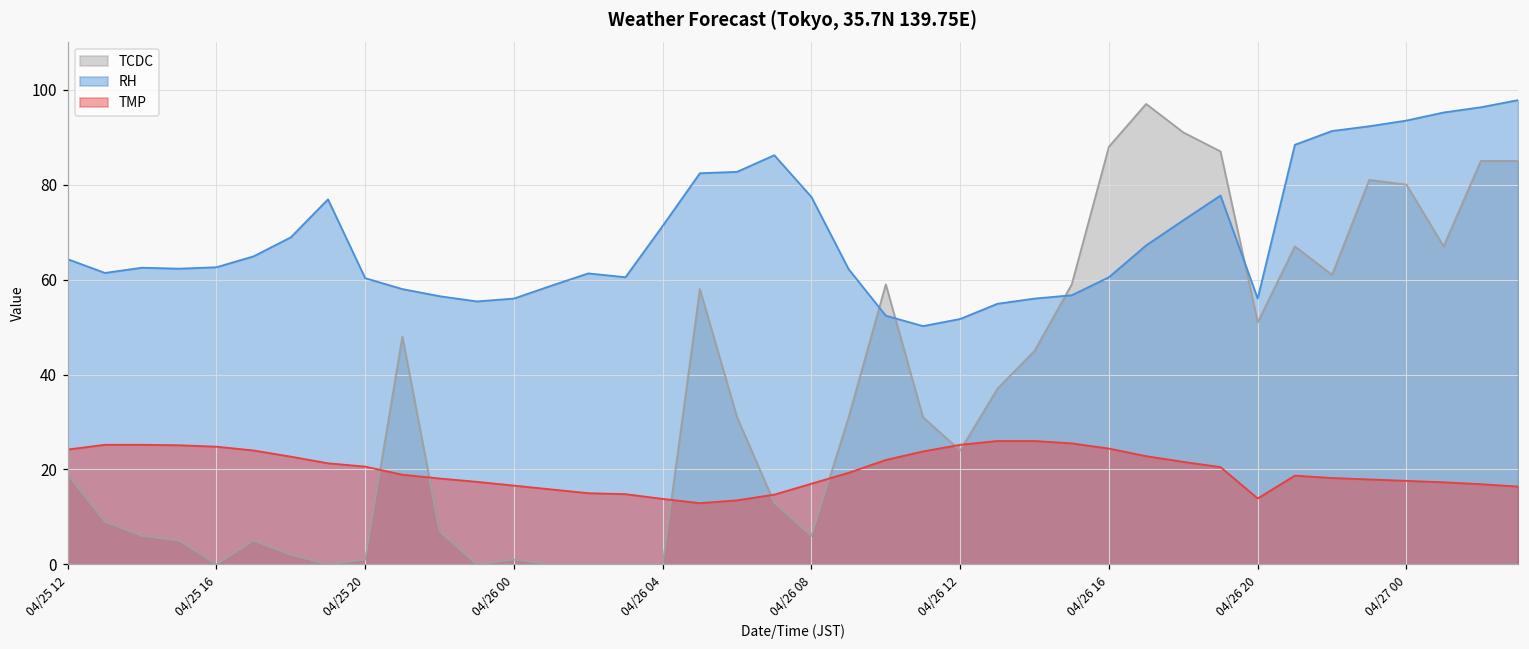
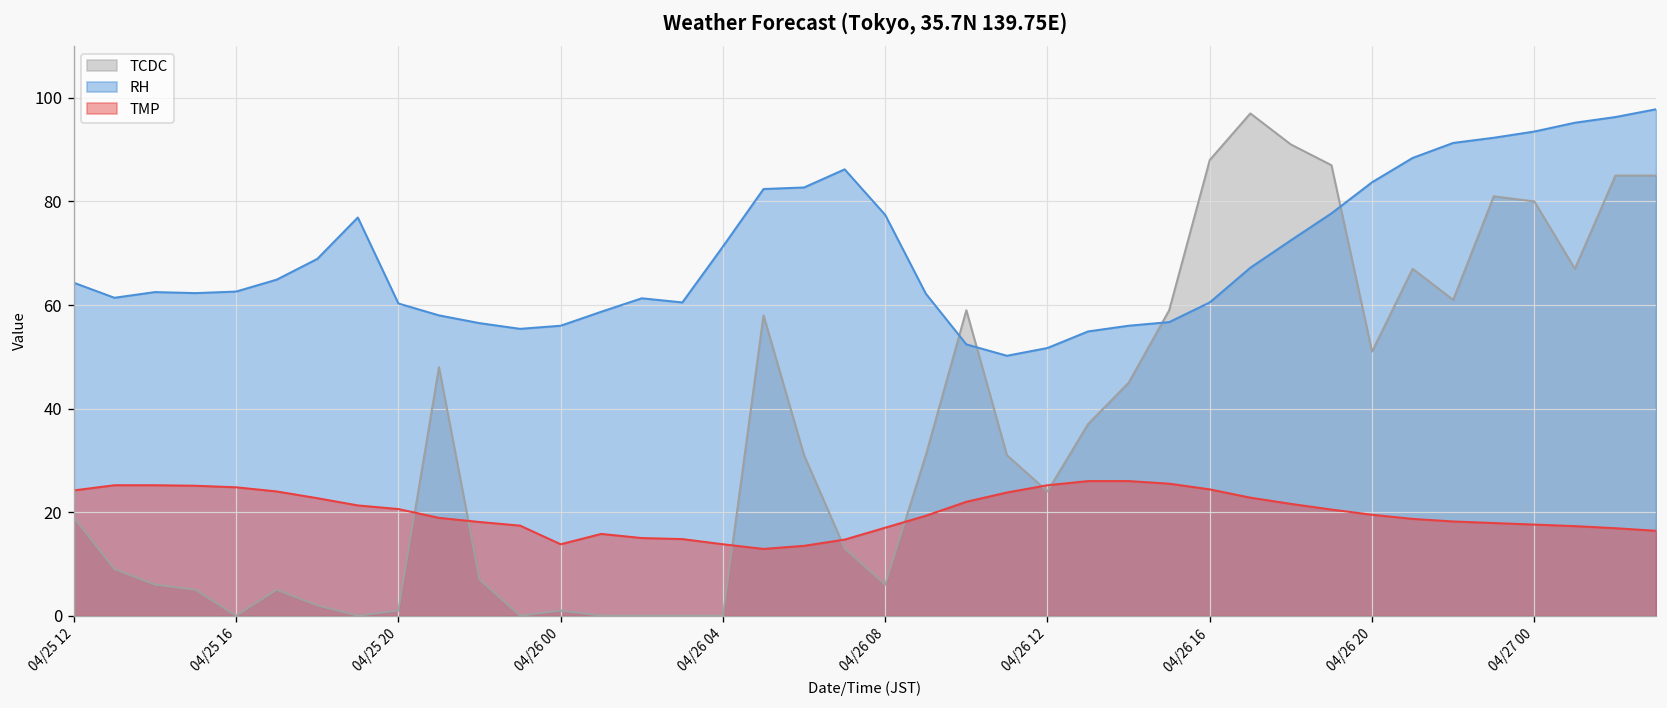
  {
    "TCDC": {
      "04/25 12": 19,
      "04/25 16": 0,
      "04/25 20": 1,
      "04/26 00": 1,
      "04/26 04": 0,
      "04/26 08": 6,
      "04/26 12": 24,
      "04/26 16": 88,
      "04/26 20": 51,
      "04/27 00": 80
    },
    "RH": {
      "04/25 12": 64,
      "04/25 16": 63,
      "04/25 20": 60,
      "04/26 00": 56,
      "04/26 04": 71,
      "04/26 08": 77,
      "04/26 12": 52,
      "04/26 16": 61,
-     "04/26 20": 56,
+     "04/26 20": 84,
      "04/27 00": 94
    },
    "TMP": {
      "04/25 12": 24,
      "04/25 16": 25,
      "04/25 20": 21,
-     "04/26 00": 17,
+     "04/26 00": 14,
      "04/26 04": 14,
      "04/26 08": 17,
      "04/26 12": 25,
      "04/26 16": 24,
-     "04/26 20": 14,
+     "04/26 20": 20,
      "04/27 00": 18
    }
  }
